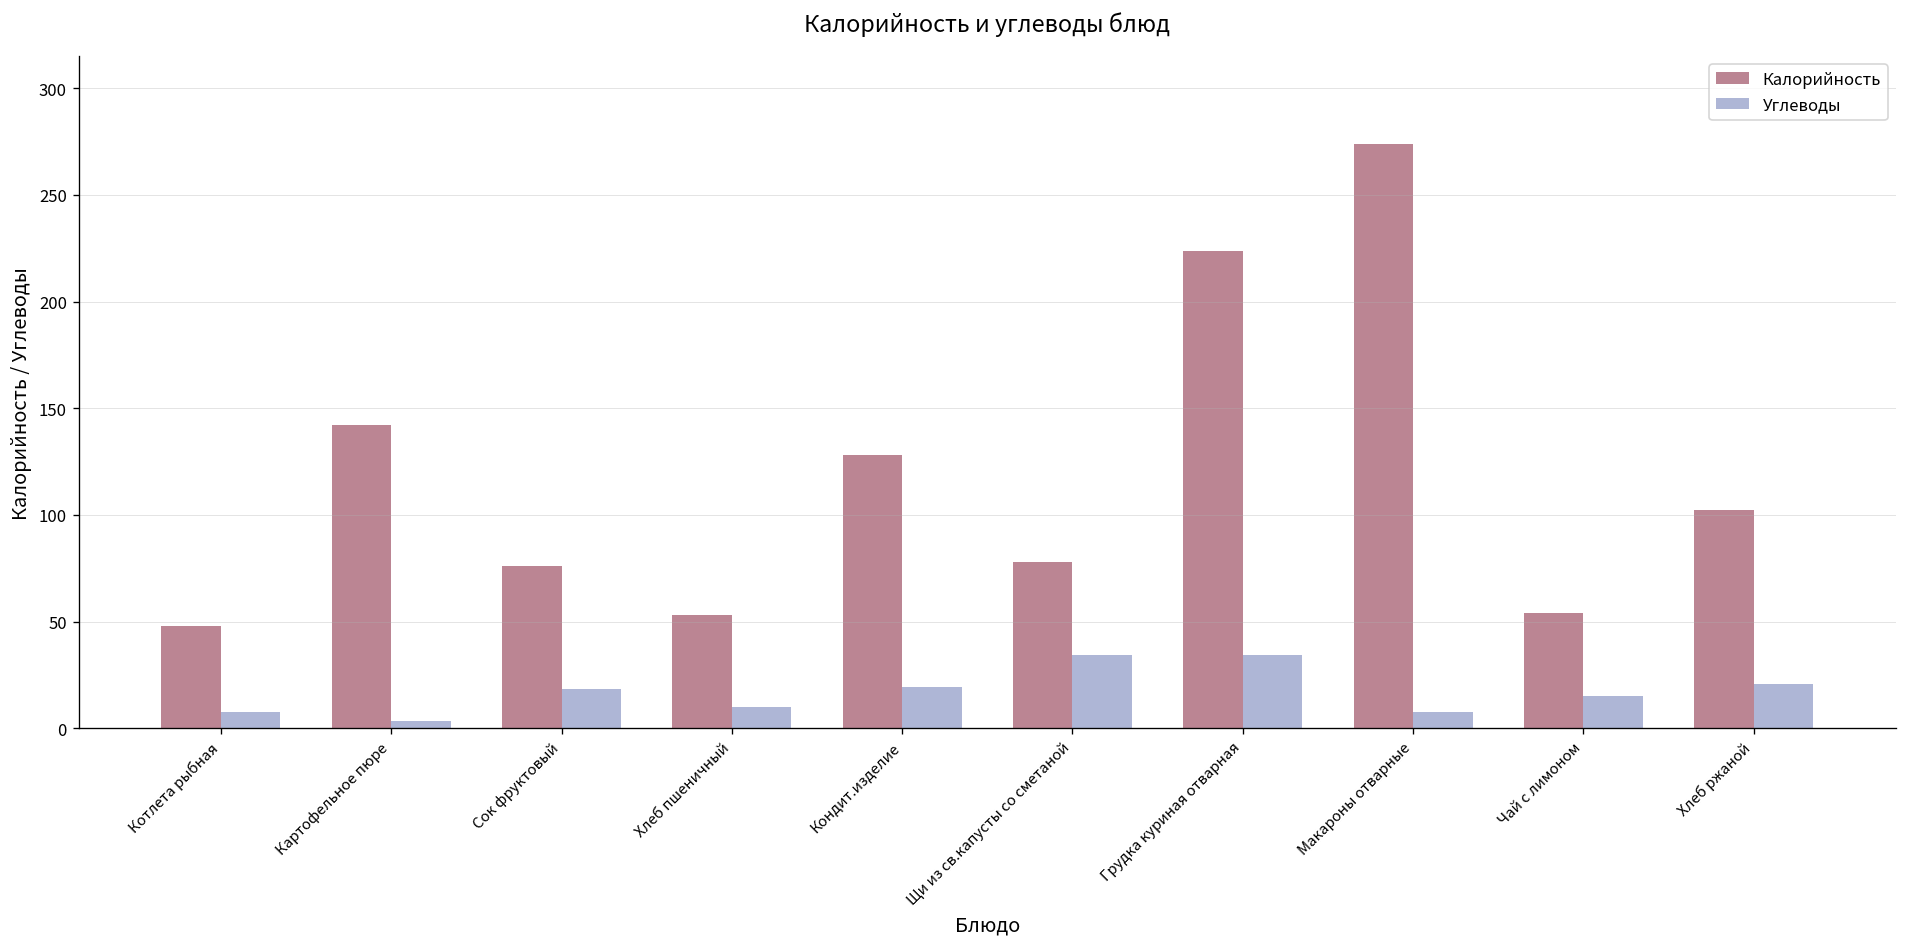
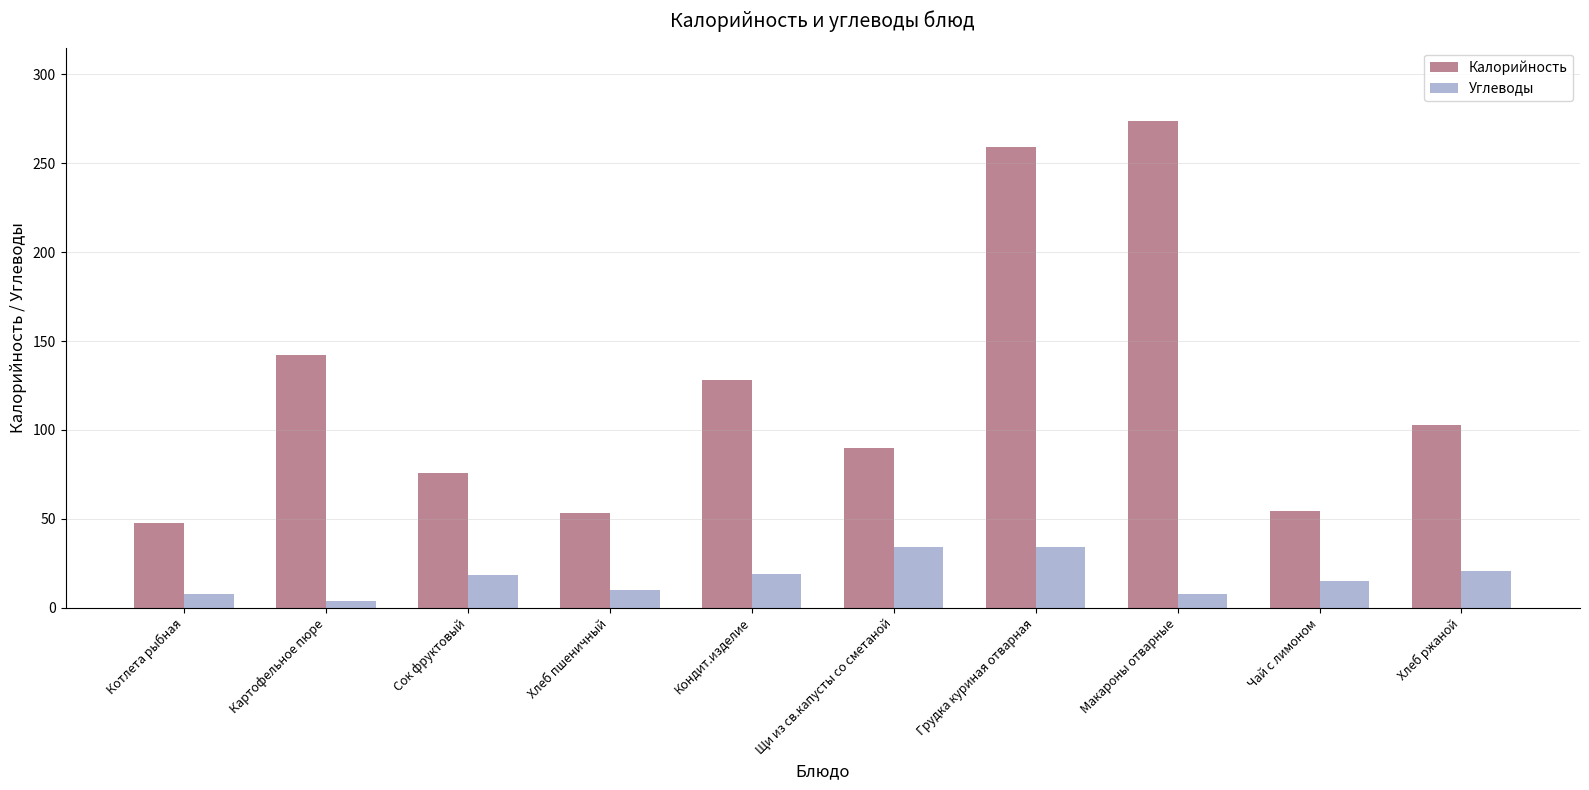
  {
    "Калорийность": {
      "Котлета рыбная": 48,
      "Картофельное пюре": 142,
      "Сок фруктовый": 76,
      "Хлеб пшеничный": 53,
      "Кондит.изделие": 128,
-     "Щи из св.капусты со сметаной": 78,
-     "Грудка куриная отварная": 224,
+     "Щи из св.капусты со сметаной": 90,
+     "Грудка куриная отварная": 259,
      "Макароны отварные": 274,
      "Чай с лимоном": 54,
      "Хлеб ржаной": 103
    },
    "Углеводы": {
      "Котлета рыбная": 8,
      "Картофельное пюре": 3,
      "Сок фруктовый": 18,
      "Хлеб пшеничный": 10,
      "Кондит.изделие": 19,
      "Щи из св.капусты со сметаной": 34,
      "Грудка куриная отварная": 34,
      "Макароны отварные": 7,
      "Чай с лимоном": 15,
      "Хлеб ржаной": 21
    }
  }
